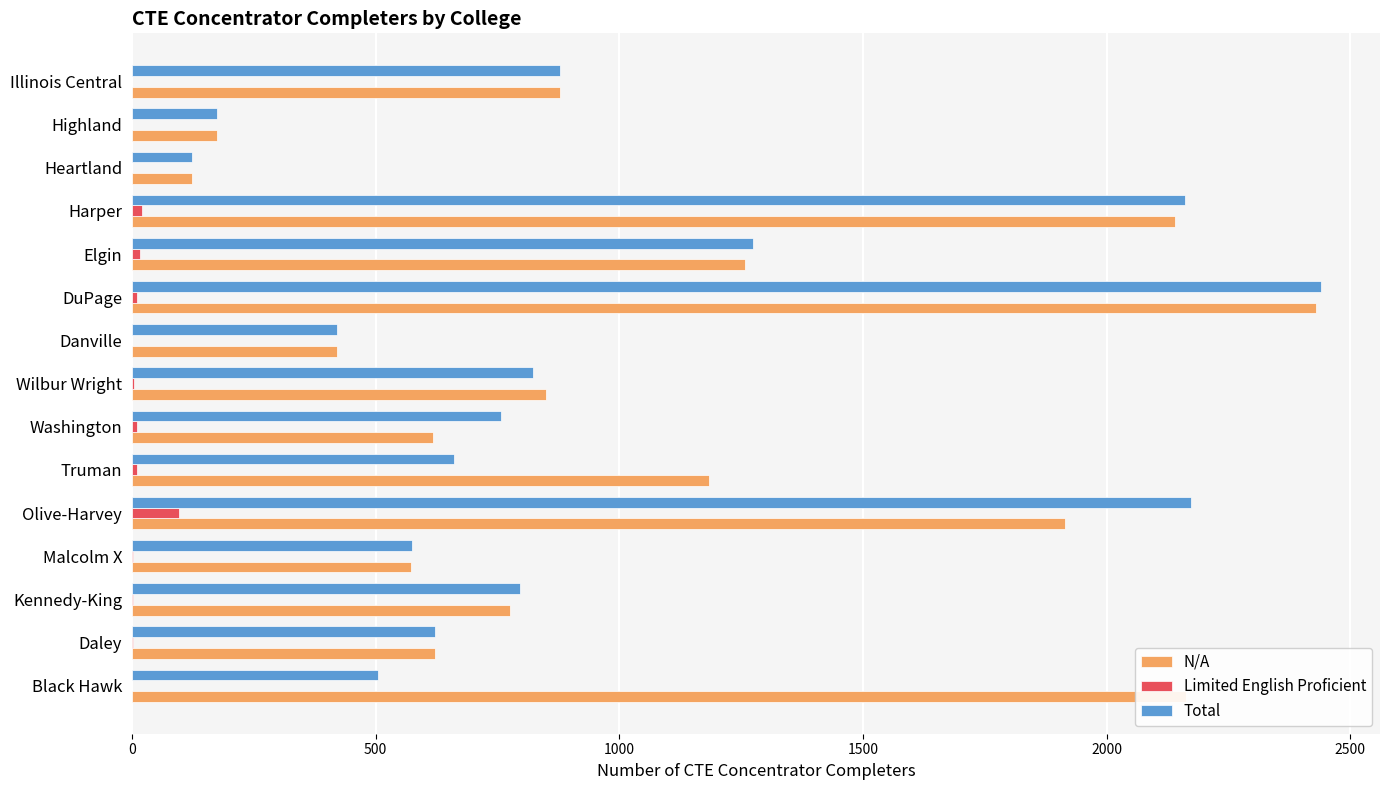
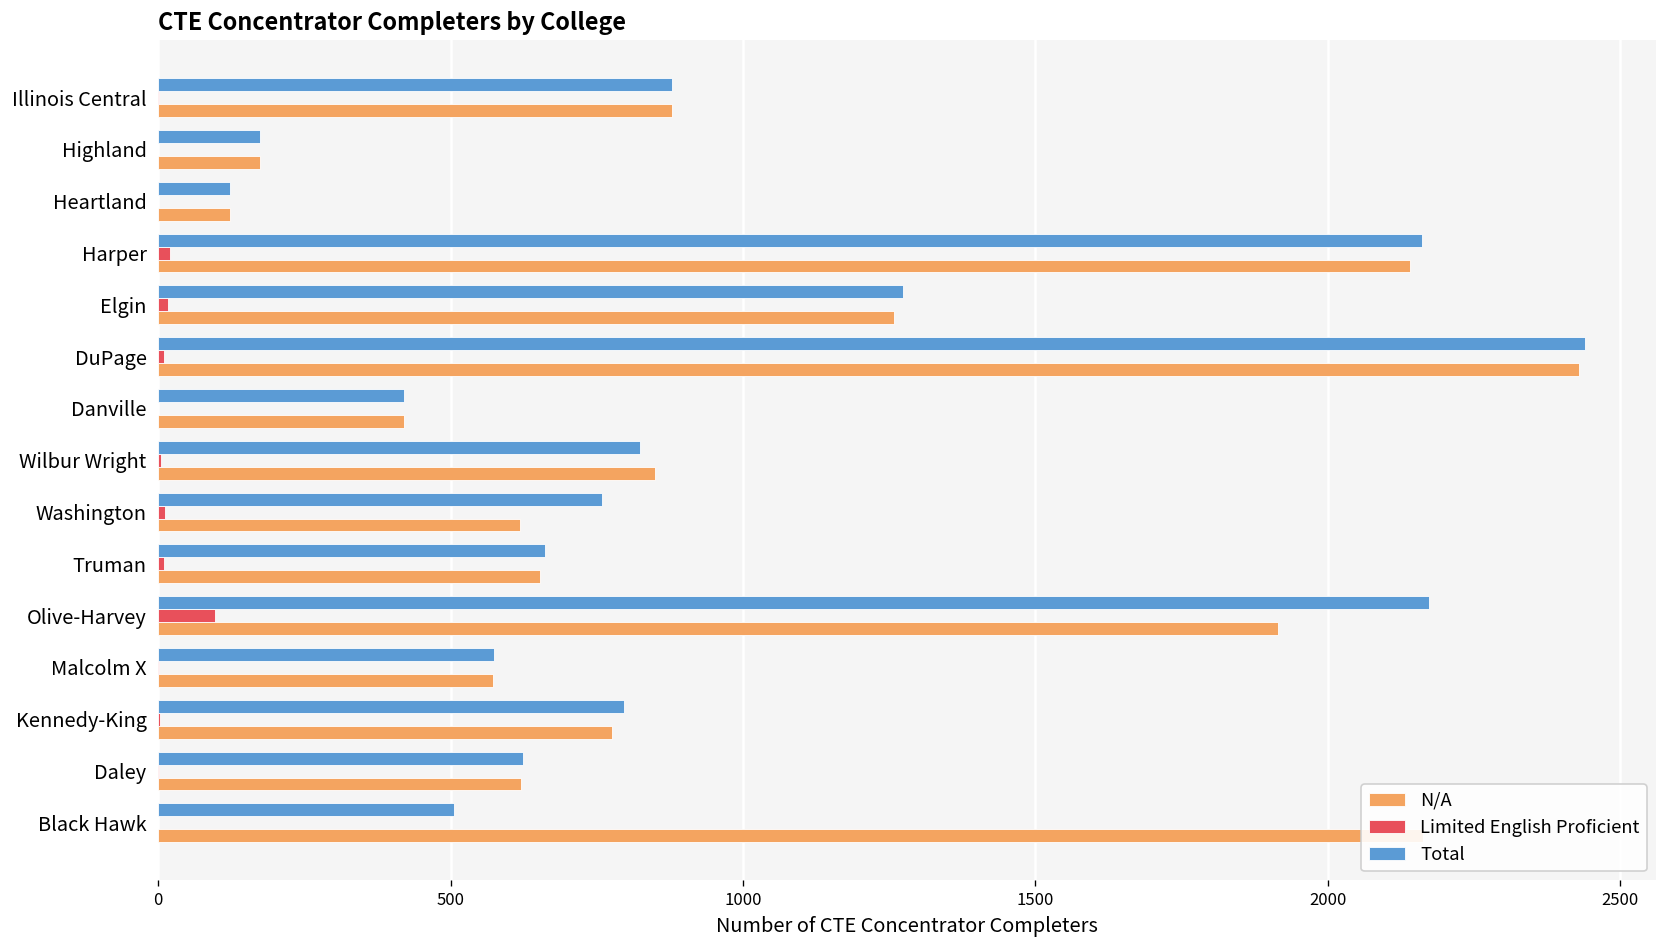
  {
    "N/A": {
      "Illinois Central": 880,
      "Highland": 170,
      "Heartland": 120,
      "Harper": 2140,
      "Elgin": 1260,
      "DuPage": 2430,
      "Danville": 420,
      "Wilbur Wright": 850,
      "Washington": 620,
-     "Truman": 1190,
+     "Truman": 650,
      "Olive-Harvey": 1920,
      "Malcolm X": 570,
      "Kennedy-King": 780,
      "Daley": 620
    },
    "Limited English Proficient": {
      "Highland": 0,
      "Heartland": 0,
      "Harper": 20,
      "Elgin": 20,
      "DuPage": 10,
      "Danville": 0,
      "Washington": 10,
      "Truman": 10,
      "Olive-Harvey": 100,
      "Black Hawk": 0
    },
    "Total": {
      "Illinois Central": 880,
      "Highland": 170,
      "Heartland": 120,
      "Harper": 2160,
      "Elgin": 1270,
      "DuPage": 2440,
      "Danville": 420,
      "Wilbur Wright": 820,
      "Washington": 760,
      "Truman": 660,
      "Olive-Harvey": 2170,
      "Malcolm X": 570,
      "Kennedy-King": 800,
      "Daley": 620,
      "Black Hawk": 510
    }
  }
